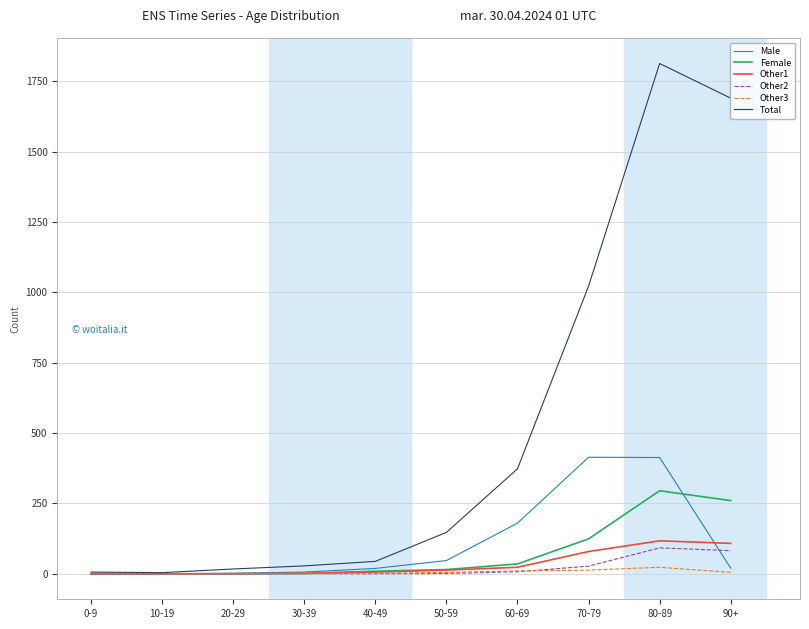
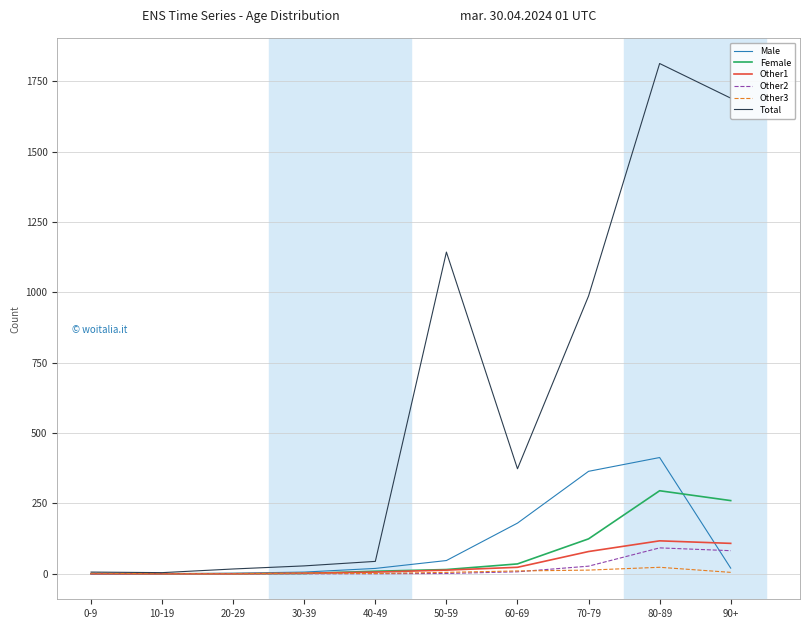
  {
    "Male": {
      "40-49": 20,
      "50-59": 50,
      "60-69": 180,
-     "70-79": 410,
+     "70-79": 360,
      "80-89": 410,
      "90+": 20
    },
    "Female": {
      "60-69": 40,
      "70-79": 120,
      "80-89": 300,
      "90+": 260
    },
    "Other2": {
      "70-79": 30,
      "80-89": 90,
      "90+": 80
    },
    "Total": {
      "20-29": 20,
      "30-39": 30,
      "40-49": 40,
-     "50-59": 150,
+     "50-59": 1140,
      "60-69": 370,
-     "70-79": 1020,
+     "70-79": 990,
      "80-89": 1810
    }
  }
